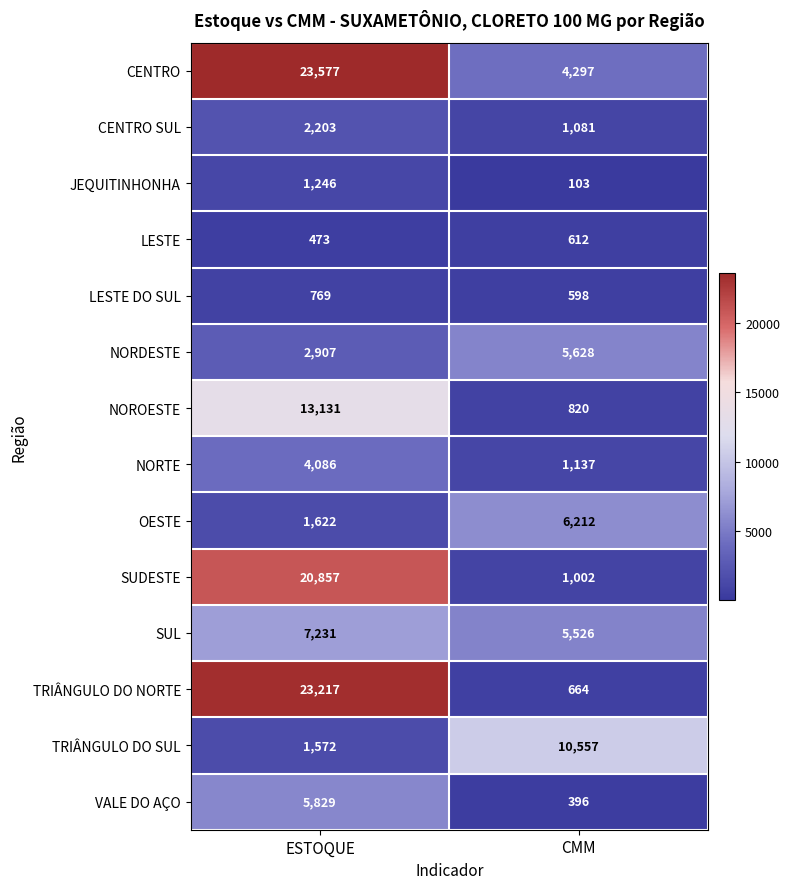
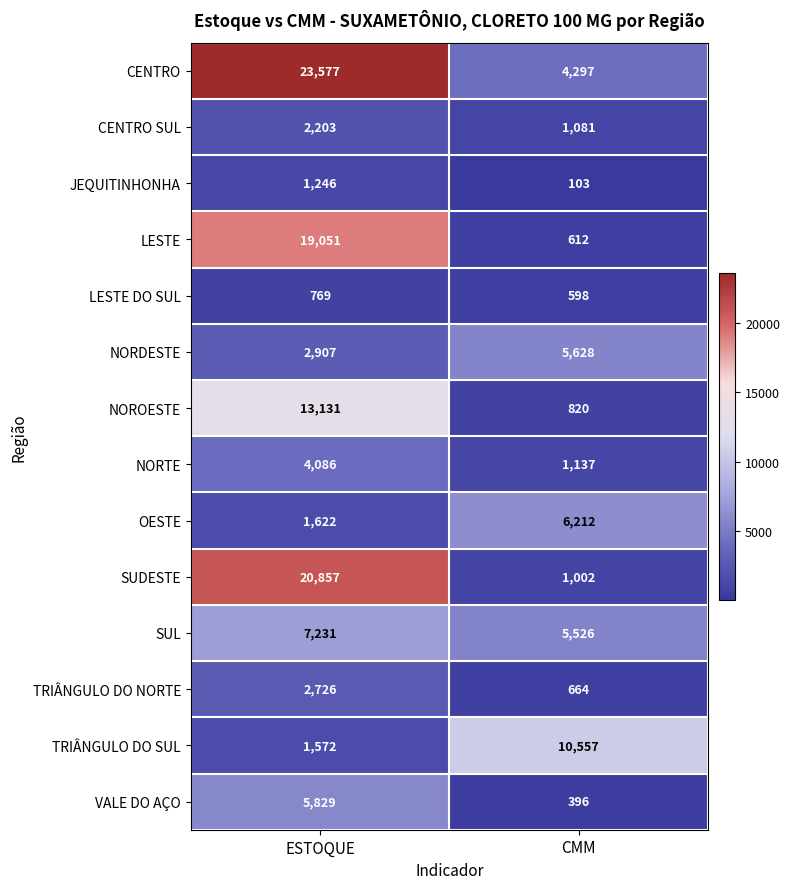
  {
    "CENTRO": {
      "ESTOQUE": "23,577",
      "CMM": "4,297"
    },
    "CENTRO SUL": {
      "ESTOQUE": "2,203",
      "CMM": "1,081"
    },
    "JEQUITINHONHA": {
      "ESTOQUE": "1,246",
      "CMM": "103"
    },
    "LESTE": {
-     "ESTOQUE": "473",
+     "ESTOQUE": "19,051",
      "CMM": "612"
    },
    "LESTE DO SUL": {
      "ESTOQUE": "769",
      "CMM": "598"
    },
    "NORDESTE": {
      "ESTOQUE": "2,907",
      "CMM": "5,628"
    },
    "NOROESTE": {
      "ESTOQUE": "13,131",
      "CMM": "820"
    },
    "NORTE": {
      "ESTOQUE": "4,086",
      "CMM": "1,137"
    },
    "OESTE": {
      "ESTOQUE": "1,622",
      "CMM": "6,212"
    },
    "SUDESTE": {
      "ESTOQUE": "20,857",
      "CMM": "1,002"
    },
    "SUL": {
      "ESTOQUE": "7,231",
      "CMM": "5,526"
    },
    "TRIÂNGULO DO NORTE": {
-     "ESTOQUE": "23,217",
+     "ESTOQUE": "2,726",
      "CMM": "664"
    },
    "TRIÂNGULO DO SUL": {
      "ESTOQUE": "1,572",
      "CMM": "10,557"
    },
    "VALE DO AÇO": {
      "ESTOQUE": "5,829",
      "CMM": "396"
    }
  }
